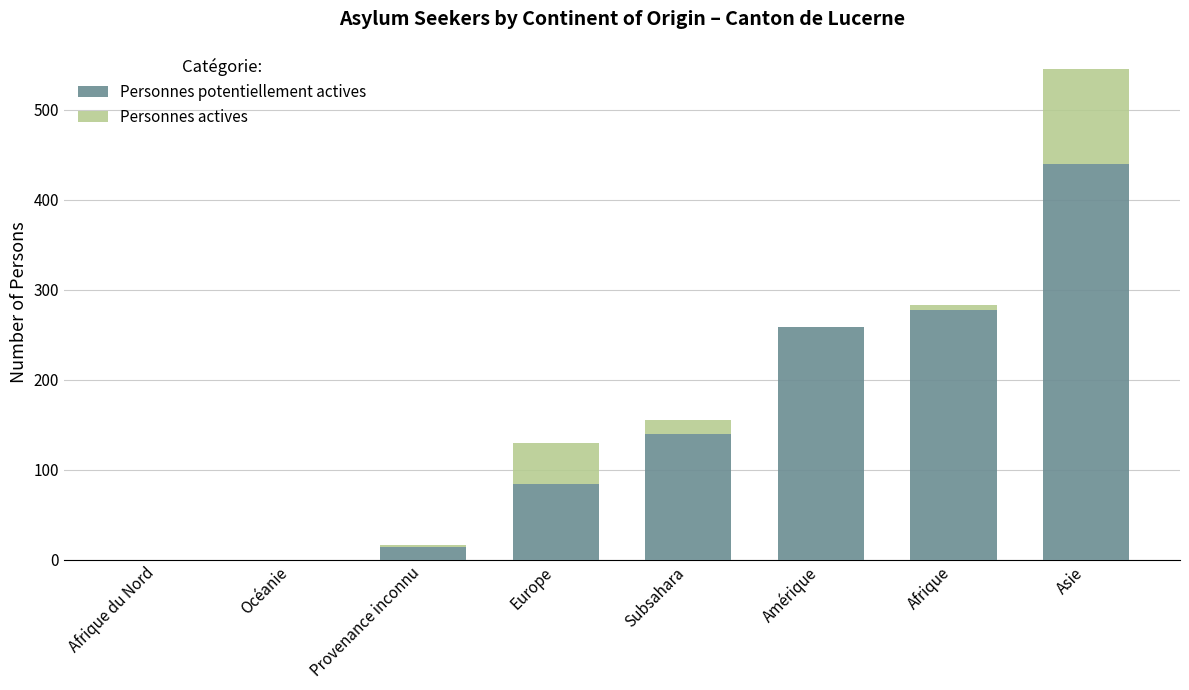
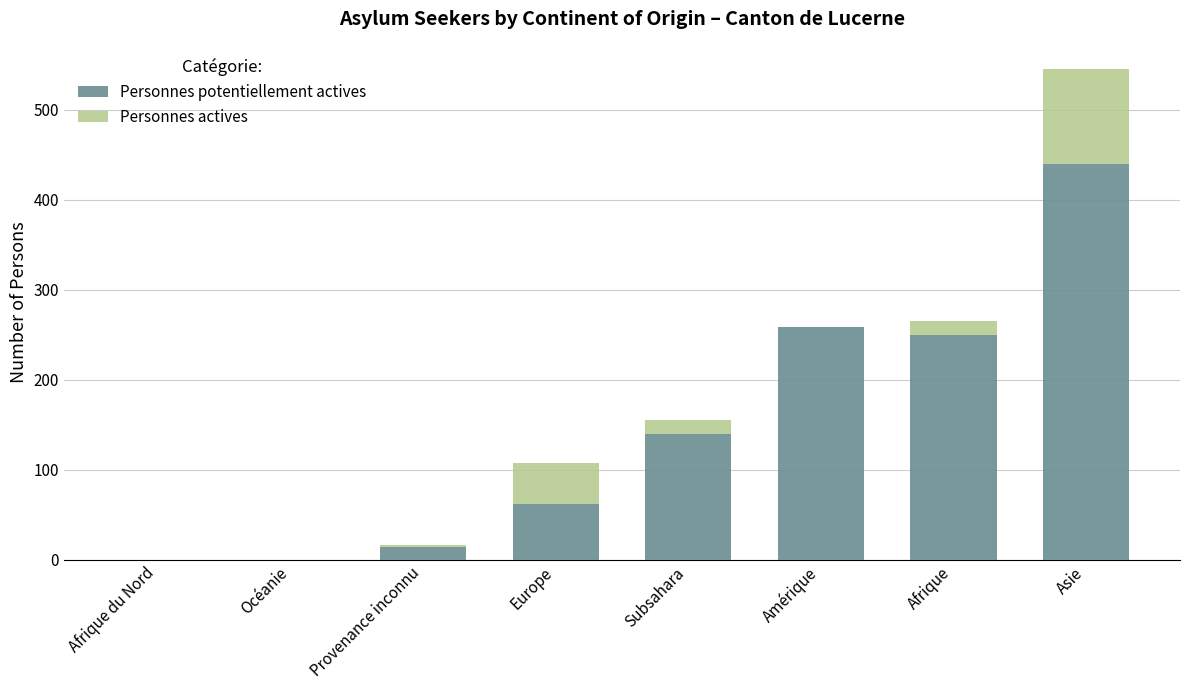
  {
    "Personnes potentiellement actives": {
      "Afrique du Nord": 0,
      "Océanie": 0,
      "Provenance inconnu": 10,
-     "Europe": 80,
+     "Europe": 60,
      "Subsahara": 140,
      "Amérique": 260,
-     "Afrique": 280,
+     "Afrique": 250,
      "Asie": 440
    },
    "Personnes actives": {
      "Afrique du Nord": 0,
      "Océanie": 0,
      "Provenance inconnu": 0,
      "Europe": 50,
      "Subsahara": 20,
      "Amérique": 0,
-     "Afrique": 10,
+     "Afrique": 20,
      "Asie": 110
    }
  }
